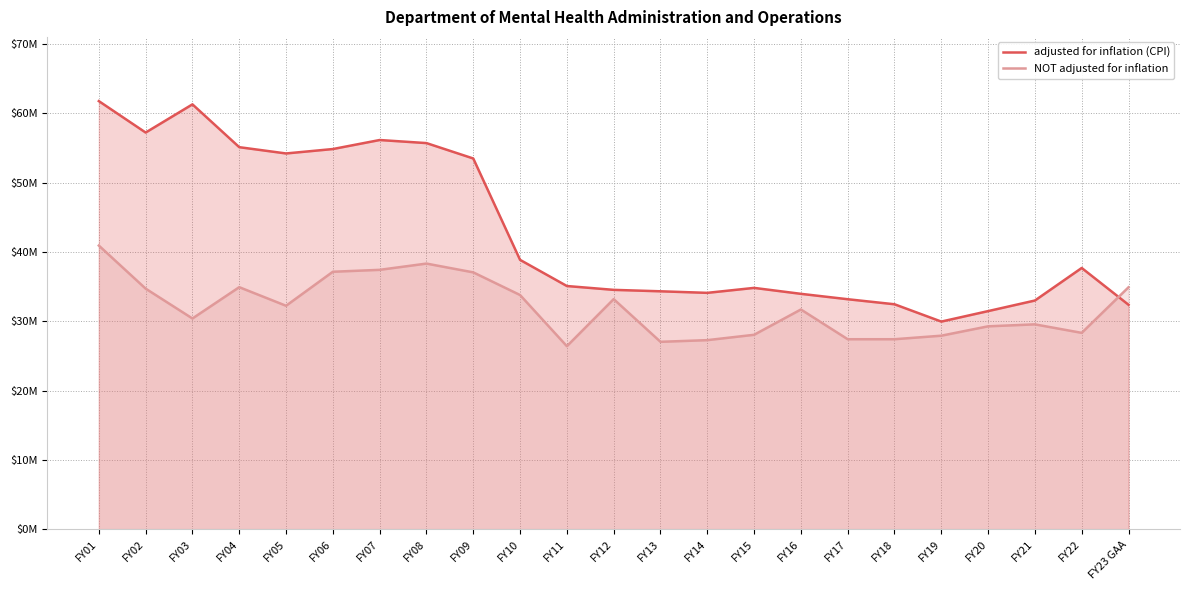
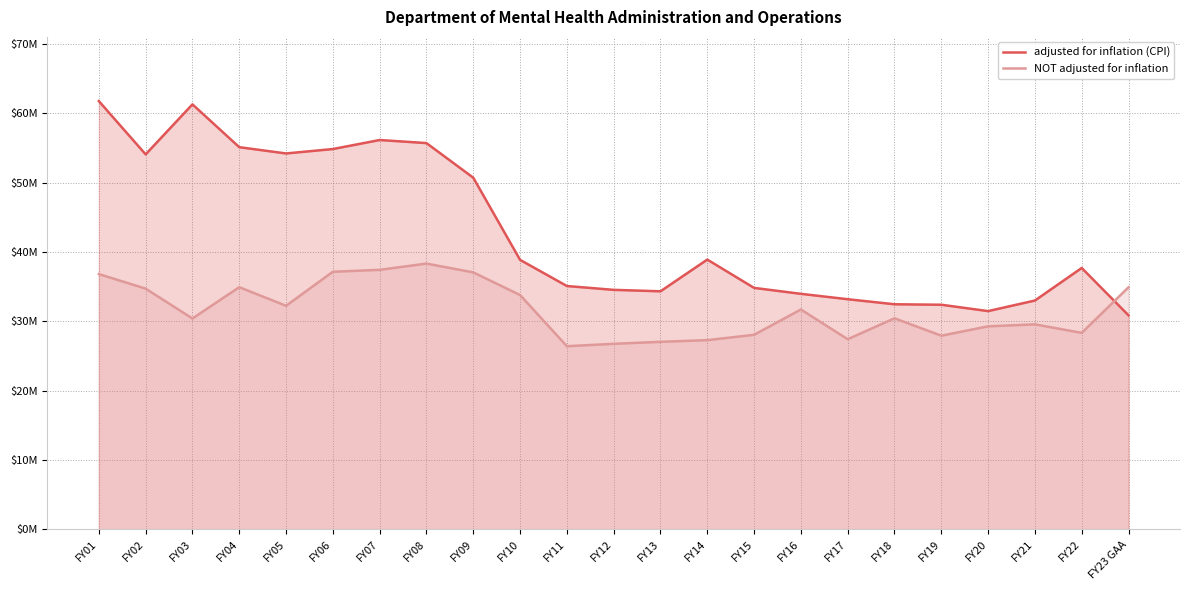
  {
    "adjusted for inflation (CPI)": {
      "FY01": "$62000000",
-     "FY02": "$57000000",
+     "FY02": "$54000000",
      "FY03": "$61000000",
      "FY04": "$55000000",
      "FY05": "$54000000",
      "FY06": "$55000000",
      "FY07": "$56000000",
      "FY08": "$56000000",
-     "FY09": "$53000000",
+     "FY09": "$51000000",
      "FY10": "$39000000",
      "FY11": "$35000000",
      "FY12": "$35000000",
      "FY13": "$34000000",
-     "FY14": "$34000000",
+     "FY14": "$39000000",
      "FY15": "$35000000",
      "FY16": "$34000000",
      "FY17": "$33000000",
      "FY18": "$32000000",
-     "FY19": "$30000000",
+     "FY19": "$32000000",
      "FY20": "$31000000",
      "FY21": "$33000000",
      "FY22": "$38000000",
-     "FY23 GAA": "$32000000"
+     "FY23 GAA": "$31000000"
    },
    "NOT adjusted for inflation": {
-     "FY01": "$41000000",
+     "FY01": "$37000000",
      "FY02": "$35000000",
      "FY03": "$30000000",
      "FY04": "$35000000",
      "FY05": "$32000000",
      "FY06": "$37000000",
      "FY07": "$37000000",
      "FY08": "$38000000",
      "FY09": "$37000000",
      "FY10": "$34000000",
      "FY11": "$26000000",
-     "FY12": "$33000000",
+     "FY12": "$27000000",
      "FY13": "$27000000",
      "FY14": "$27000000",
      "FY15": "$28000000",
      "FY16": "$32000000",
      "FY17": "$27000000",
-     "FY18": "$27000000",
+     "FY18": "$30000000",
      "FY19": "$28000000",
      "FY20": "$29000000",
      "FY21": "$30000000",
      "FY22": "$28000000",
      "FY23 GAA": "$35000000"
    }
  }
